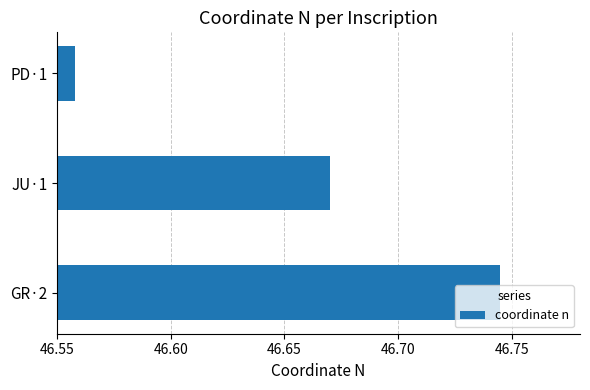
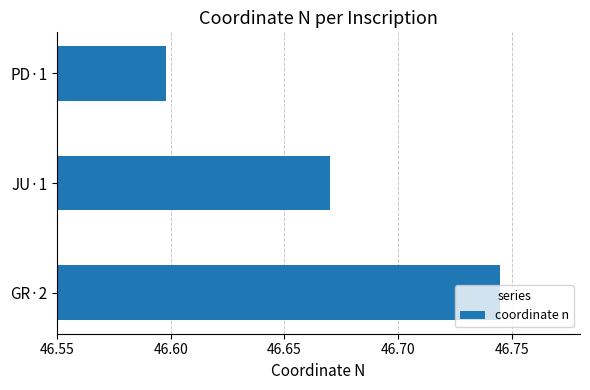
  {
-   "PD·1": 46.558,
+   "PD·1": 46.598,
    "JU·1": 46.670
  }
